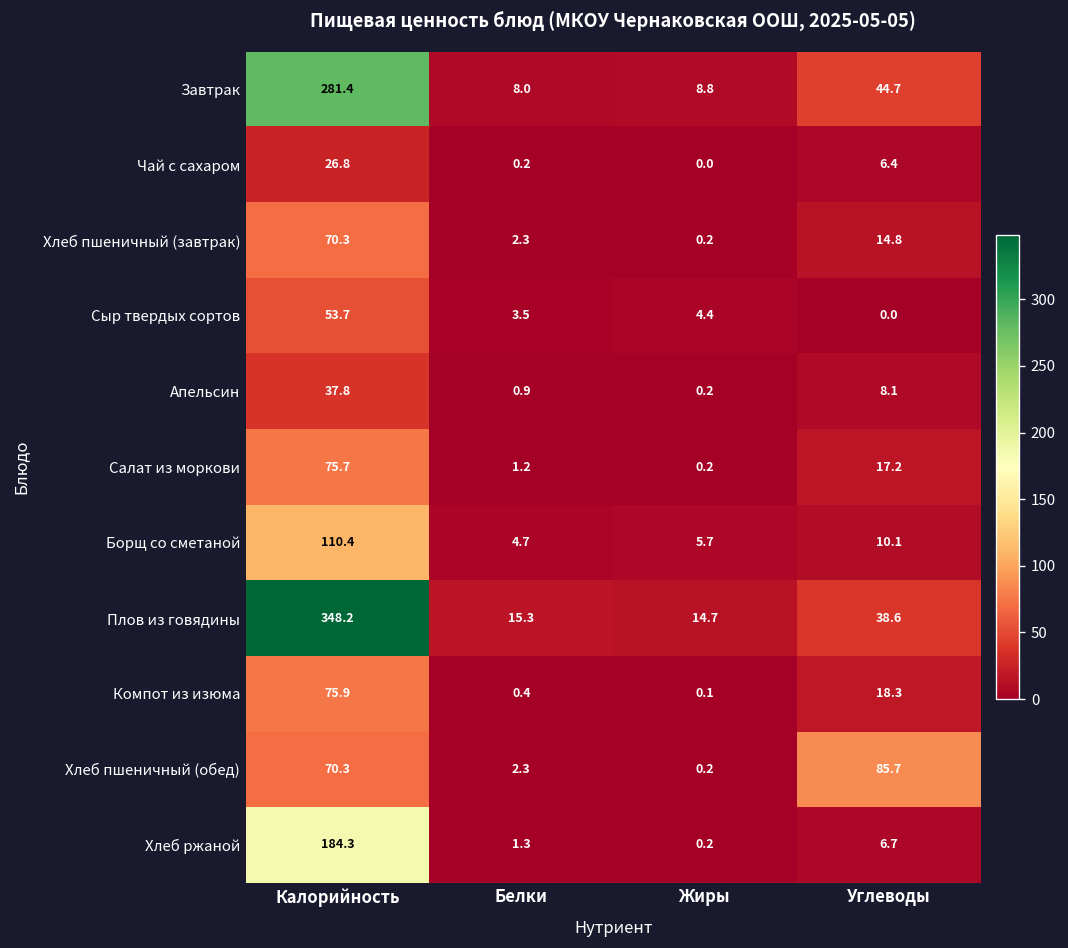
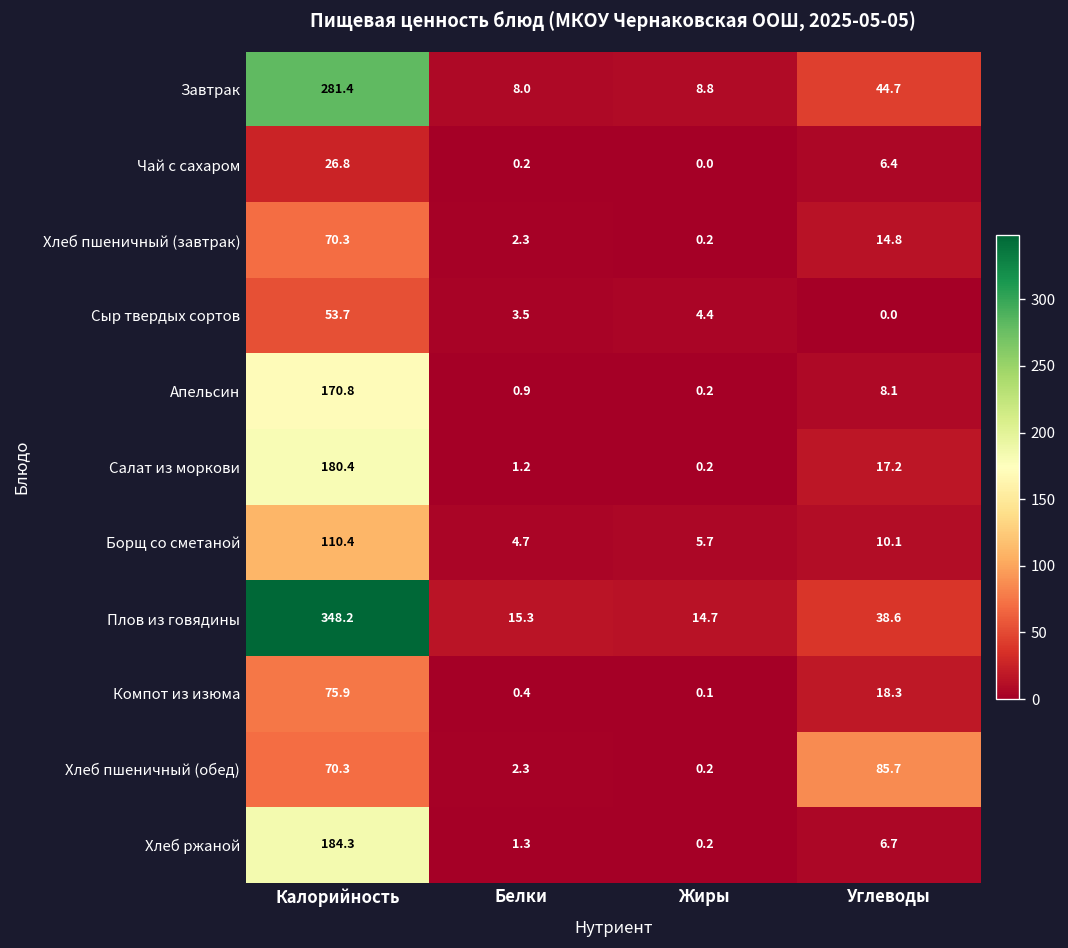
  {
    "Завтрак": {
      "Калорийность": 281.4,
      "Белки": 8.0,
      "Жиры": 8.8,
      "Углеводы": 44.7
    },
    "Чай с сахаром": {
      "Калорийность": 26.8,
      "Белки": 0.2,
      "Жиры": 0.0,
      "Углеводы": 6.4
    },
    "Хлеб пшеничный (завтрак)": {
      "Калорийность": 70.3,
      "Белки": 2.3,
      "Жиры": 0.2,
      "Углеводы": 14.8
    },
    "Сыр твердых сортов": {
      "Калорийность": 53.7,
      "Белки": 3.5,
      "Жиры": 4.4,
      "Углеводы": 0.0
    },
    "Апельсин": {
-     "Калорийность": 37.8,
+     "Калорийность": 170.8,
      "Белки": 0.9,
      "Жиры": 0.2,
      "Углеводы": 8.1
    },
    "Салат из моркови": {
-     "Калорийность": 75.7,
+     "Калорийность": 180.4,
      "Белки": 1.2,
      "Жиры": 0.2,
      "Углеводы": 17.2
    },
    "Борщ со сметаной": {
      "Калорийность": 110.4,
      "Белки": 4.7,
      "Жиры": 5.7,
      "Углеводы": 10.1
    },
    "Плов из говядины": {
      "Калорийность": 348.2,
      "Белки": 15.3,
      "Жиры": 14.7,
      "Углеводы": 38.6
    },
    "Компот из изюма": {
      "Калорийность": 75.9,
      "Белки": 0.4,
      "Жиры": 0.1,
      "Углеводы": 18.3
    },
    "Хлеб пшеничный (обед)": {
      "Калорийность": 70.3,
      "Белки": 2.3,
      "Жиры": 0.2,
      "Углеводы": 85.7
    },
    "Хлеб ржаной": {
      "Калорийность": 184.3,
      "Белки": 1.3,
      "Жиры": 0.2,
      "Углеводы": 6.7
    }
  }
